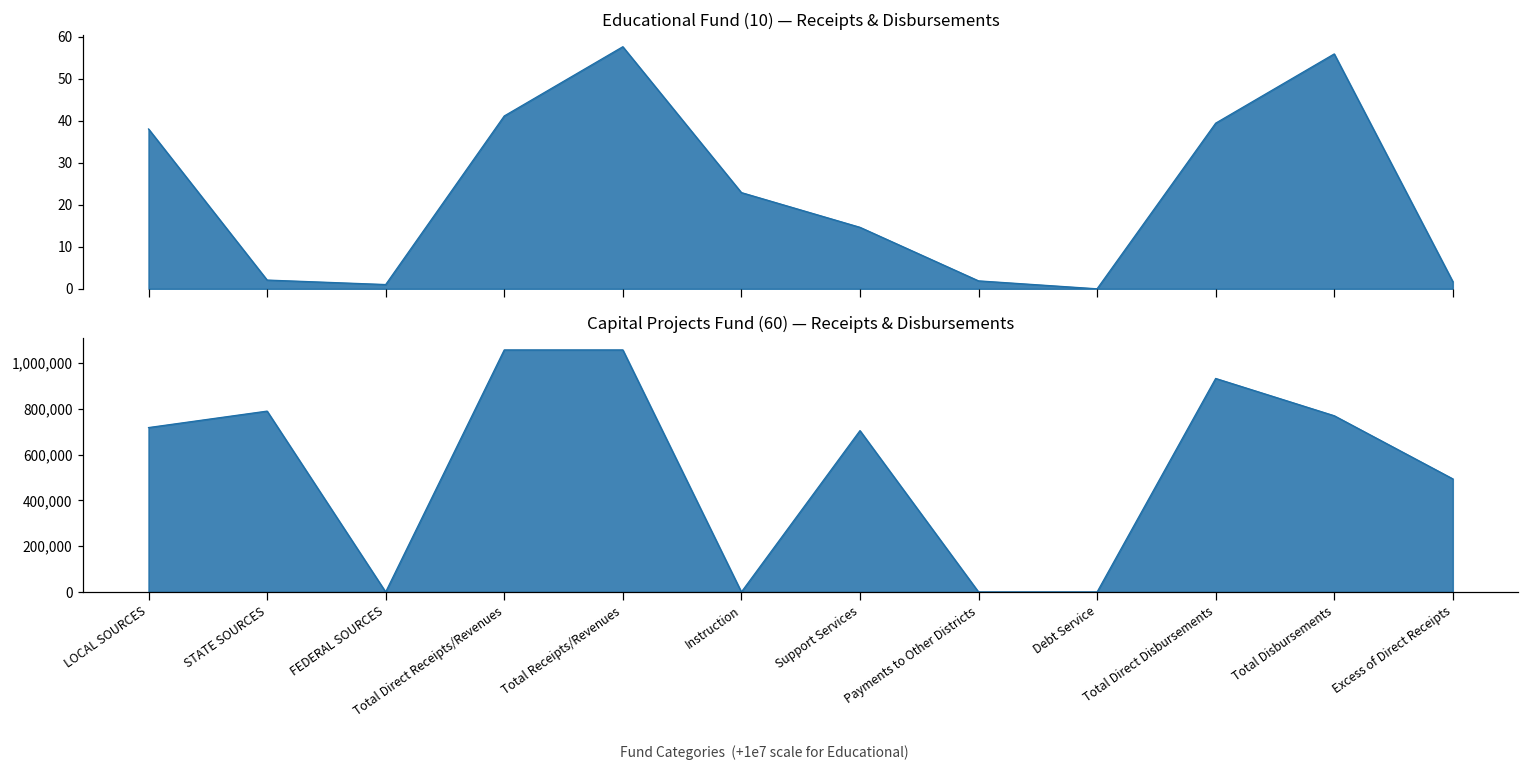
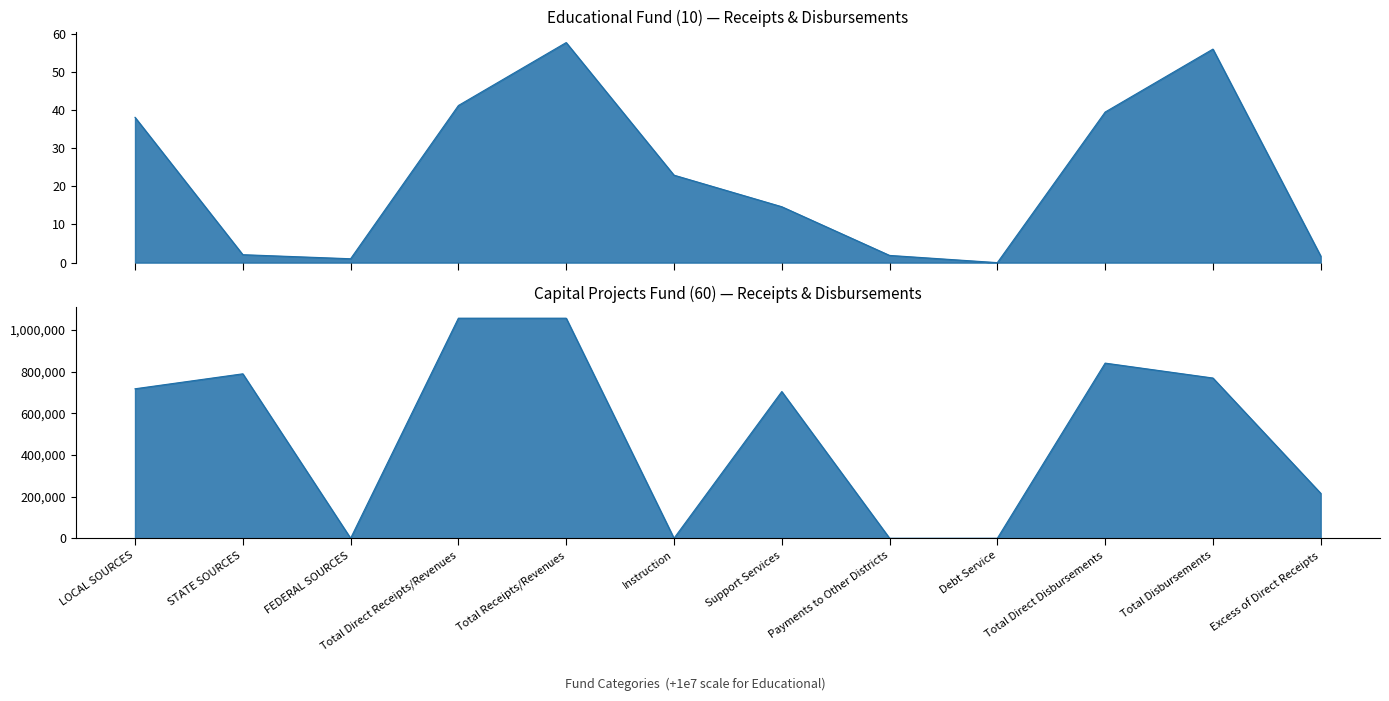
  {
    "Capital Projects Fund (60) — Receipts & Disbursements": {
      "LOCAL SOURCES": "720,000",
      "STATE SOURCES": "790,000",
      "FEDERAL SOURCES": "0",
      "Total Direct Receipts/Revenues": "1,060,000",
      "Total Receipts/Revenues": "1,060,000",
      "Instruction": "0",
      "Support Services": "700,000",
      "Payments to Other Districts": "0",
      "Debt Service": "0",
-     "Total Direct Disbursements": "930,000",
+     "Total Direct Disbursements": "840,000",
      "Total Disbursements": "770,000",
-     "Excess of Direct Receipts": "490,000"
+     "Excess of Direct Receipts": "220,000"
    }
  }
